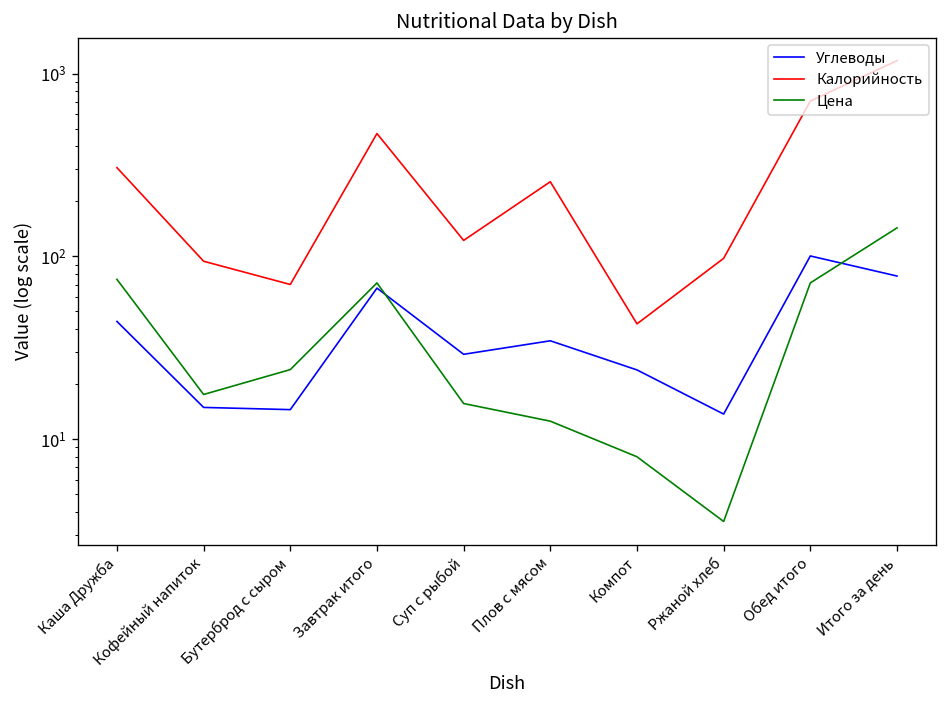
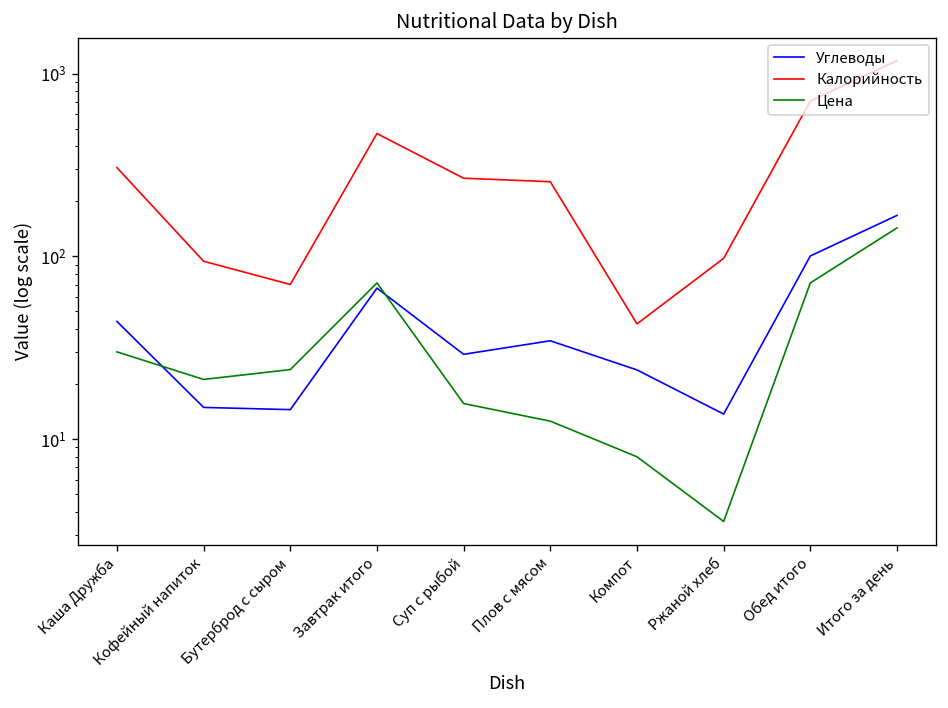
  {
    "Углеводы": {
      "Каша Дружба": 44,
      "Кофейный напиток": 15,
      "Бутерброд с сыром": 14,
      "Завтрак итого": 70,
      "Суп с рыбой": 29,
      "Плов с мясом": 35,
      "Компот": 24,
      "Ржаной хлеб": 14,
      "Обед итого": 100,
-     "Итого за день": 80
+     "Итого за день": 170
    },
    "Калорийность": {
      "Каша Дружба": 310,
      "Кофейный напиток": 90,
      "Бутерброд с сыром": 70,
      "Завтрак итого": 470,
-     "Суп с рыбой": 120,
+     "Суп с рыбой": 270,
      "Плов с мясом": 260,
      "Компот": 43,
      "Ржаной хлеб": 100
    },
    "Цена": {
-     "Каша Дружба": 70,
-     "Кофейный напиток": 18,
+     "Каша Дружба": 30,
+     "Кофейный напиток": 21,
      "Бутерброд с сыром": 24,
      "Завтрак итого": 70,
      "Суп с рыбой": 16,
      "Плов с мясом": 13,
      "Компот": 8,
      "Ржаной хлеб": 3.5,
      "Обед итого": 70,
      "Итого за день": 140
    }
  }
